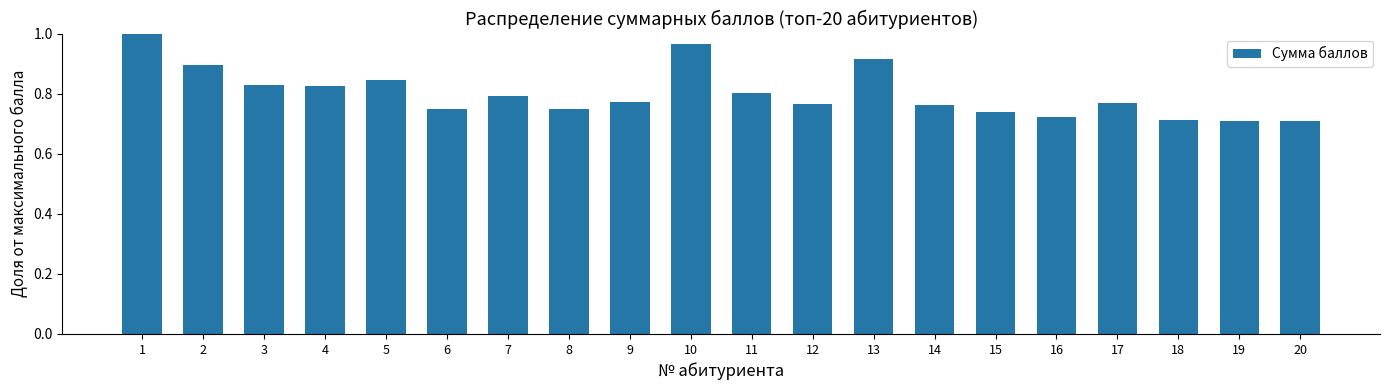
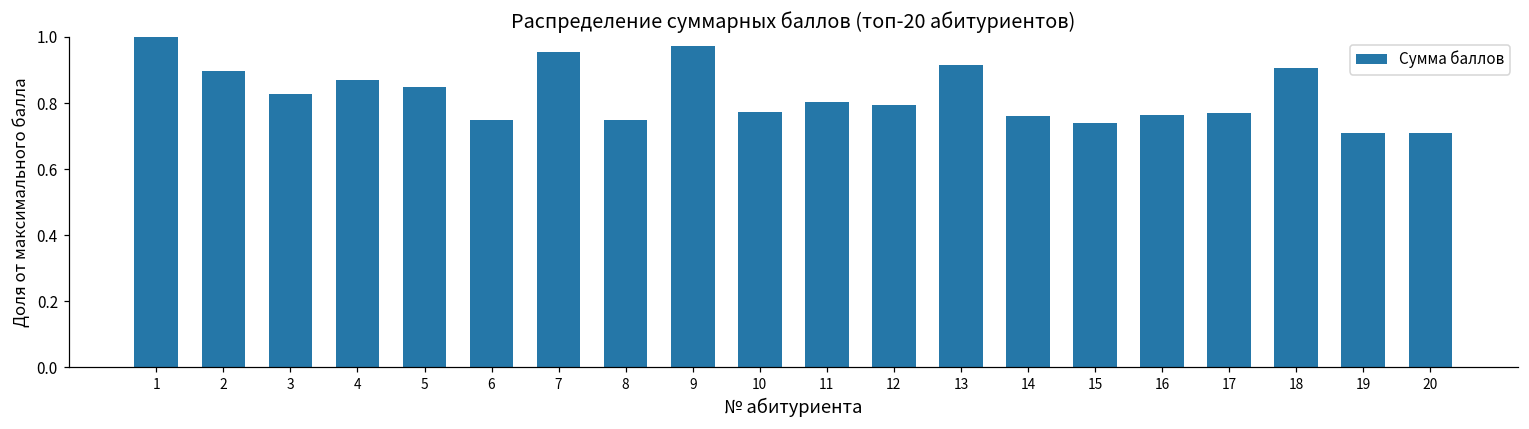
  {
    "1": 1.00,
    "2": 0.90,
    "3": 0.83,
-   "4": 0.82,
+   "4": 0.87,
    "5": 0.85,
    "6": 0.75,
-   "7": 0.79,
+   "7": 0.96,
    "8": 0.75,
-   "9": 0.77,
-   "10": 0.97,
+   "9": 0.97,
+   "10": 0.77,
    "11": 0.80,
-   "12": 0.76,
+   "12": 0.79,
    "13": 0.91,
    "14": 0.76,
    "15": 0.74,
-   "16": 0.72,
+   "16": 0.76,
    "17": 0.77,
-   "18": 0.71,
+   "18": 0.91,
    "19": 0.71,
    "20": 0.71
  }
